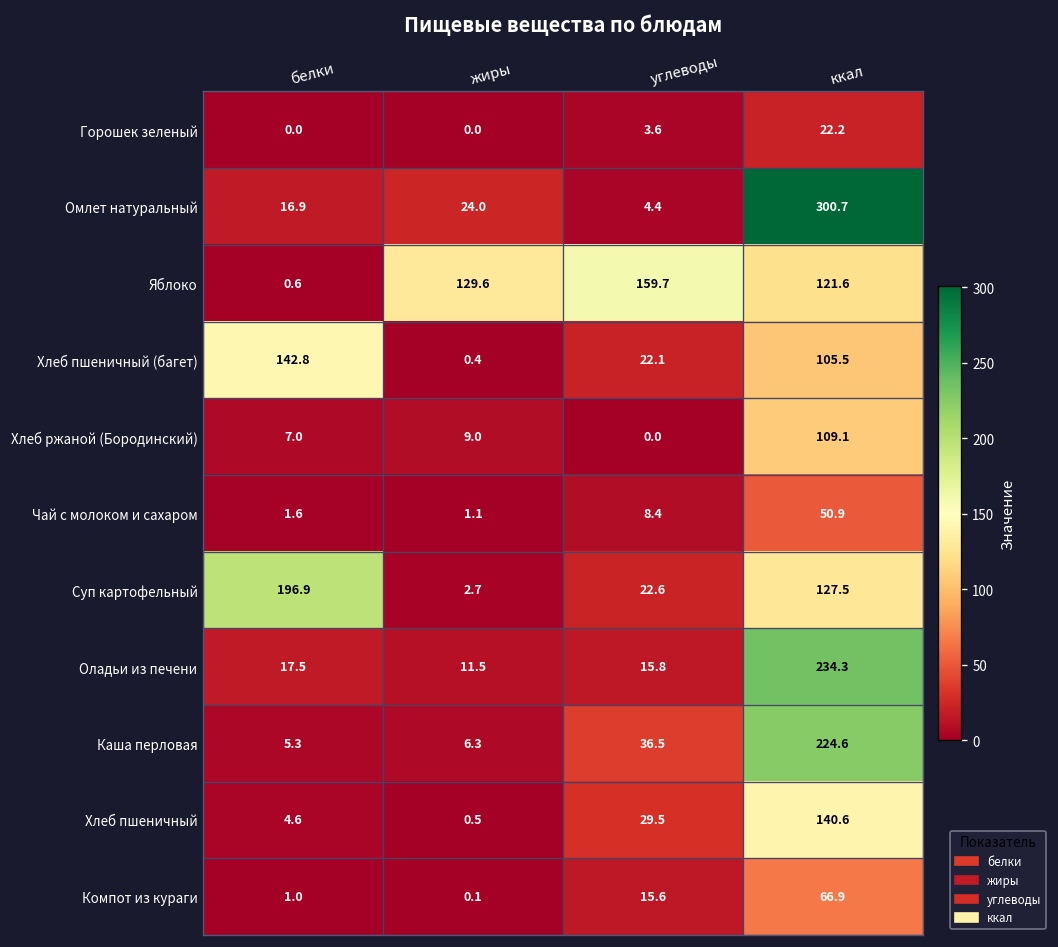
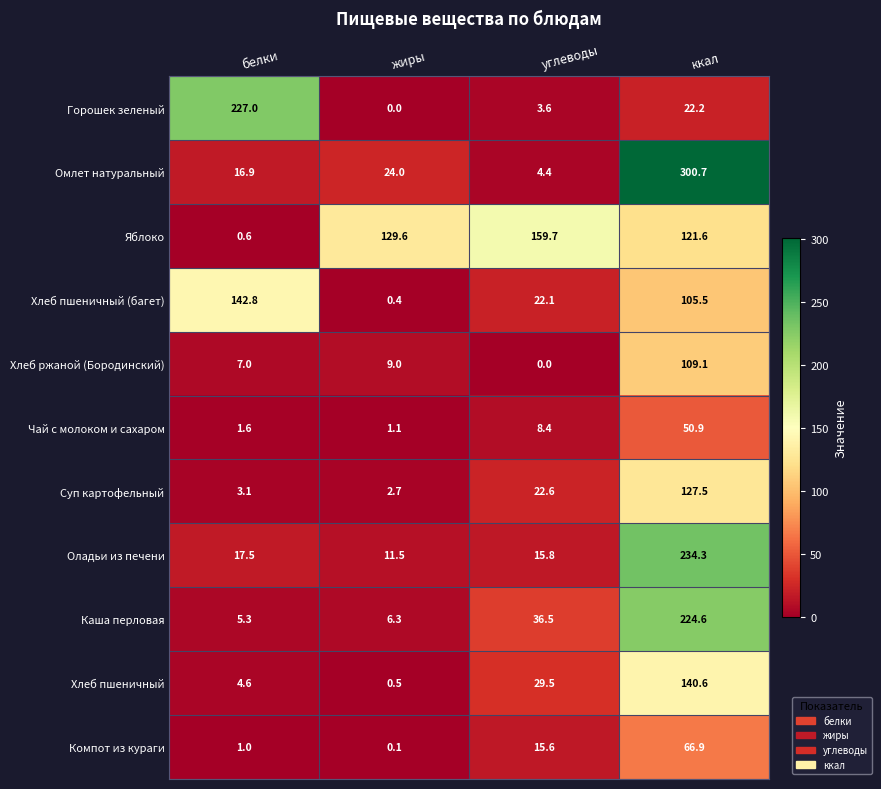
  {
    "Горошек зеленый": {
-     "белки": 0.0,
+     "белки": 227.0,
      "жиры": 0.0,
      "углеводы": 3.6,
      "ккал": 22.2
    },
    "Омлет натуральный": {
      "белки": 16.9,
      "жиры": 24.0,
      "углеводы": 4.4,
      "ккал": 300.7
    },
    "Яблоко": {
      "белки": 0.6,
      "жиры": 129.6,
      "углеводы": 159.7,
      "ккал": 121.6
    },
    "Хлеб пшеничный (багет)": {
      "белки": 142.8,
      "жиры": 0.4,
      "углеводы": 22.1,
      "ккал": 105.5
    },
    "Хлеб ржаной (Бородинский)": {
      "белки": 7.0,
      "жиры": 9.0,
      "углеводы": 0.0,
      "ккал": 109.1
    },
    "Чай с молоком и сахаром": {
      "белки": 1.6,
      "жиры": 1.1,
      "углеводы": 8.4,
      "ккал": 50.9
    },
    "Суп картофельный": {
-     "белки": 196.9,
+     "белки": 3.1,
      "жиры": 2.7,
      "углеводы": 22.6,
      "ккал": 127.5
    },
    "Оладьи из печени": {
      "белки": 17.5,
      "жиры": 11.5,
      "углеводы": 15.8,
      "ккал": 234.3
    },
    "Каша перловая": {
      "белки": 5.3,
      "жиры": 6.3,
      "углеводы": 36.5,
      "ккал": 224.6
    },
    "Хлеб пшеничный": {
      "белки": 4.6,
      "жиры": 0.5,
      "углеводы": 29.5,
      "ккал": 140.6
    },
    "Компот из кураги": {
      "белки": 1.0,
      "жиры": 0.1,
      "углеводы": 15.6,
      "ккал": 66.9
    }
  }
